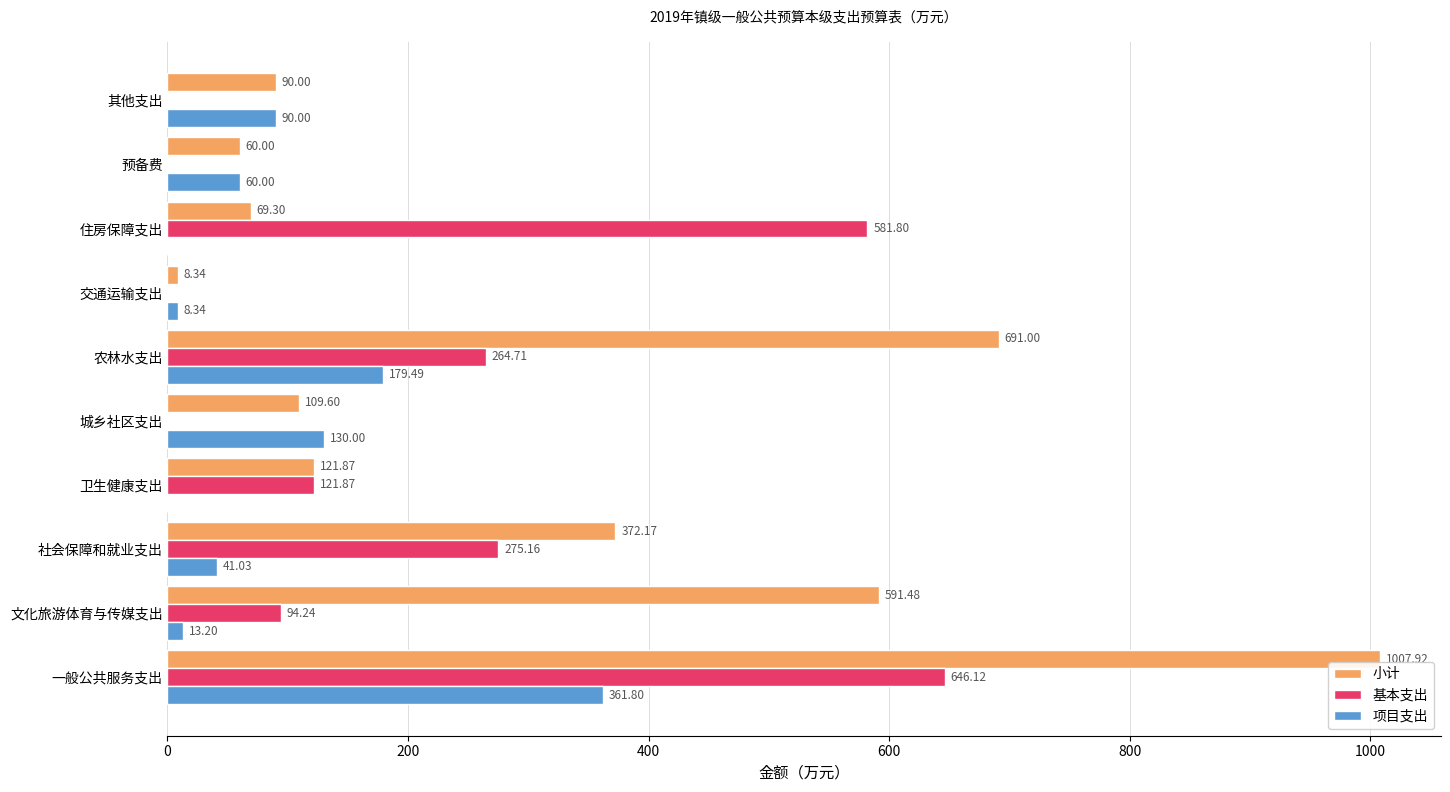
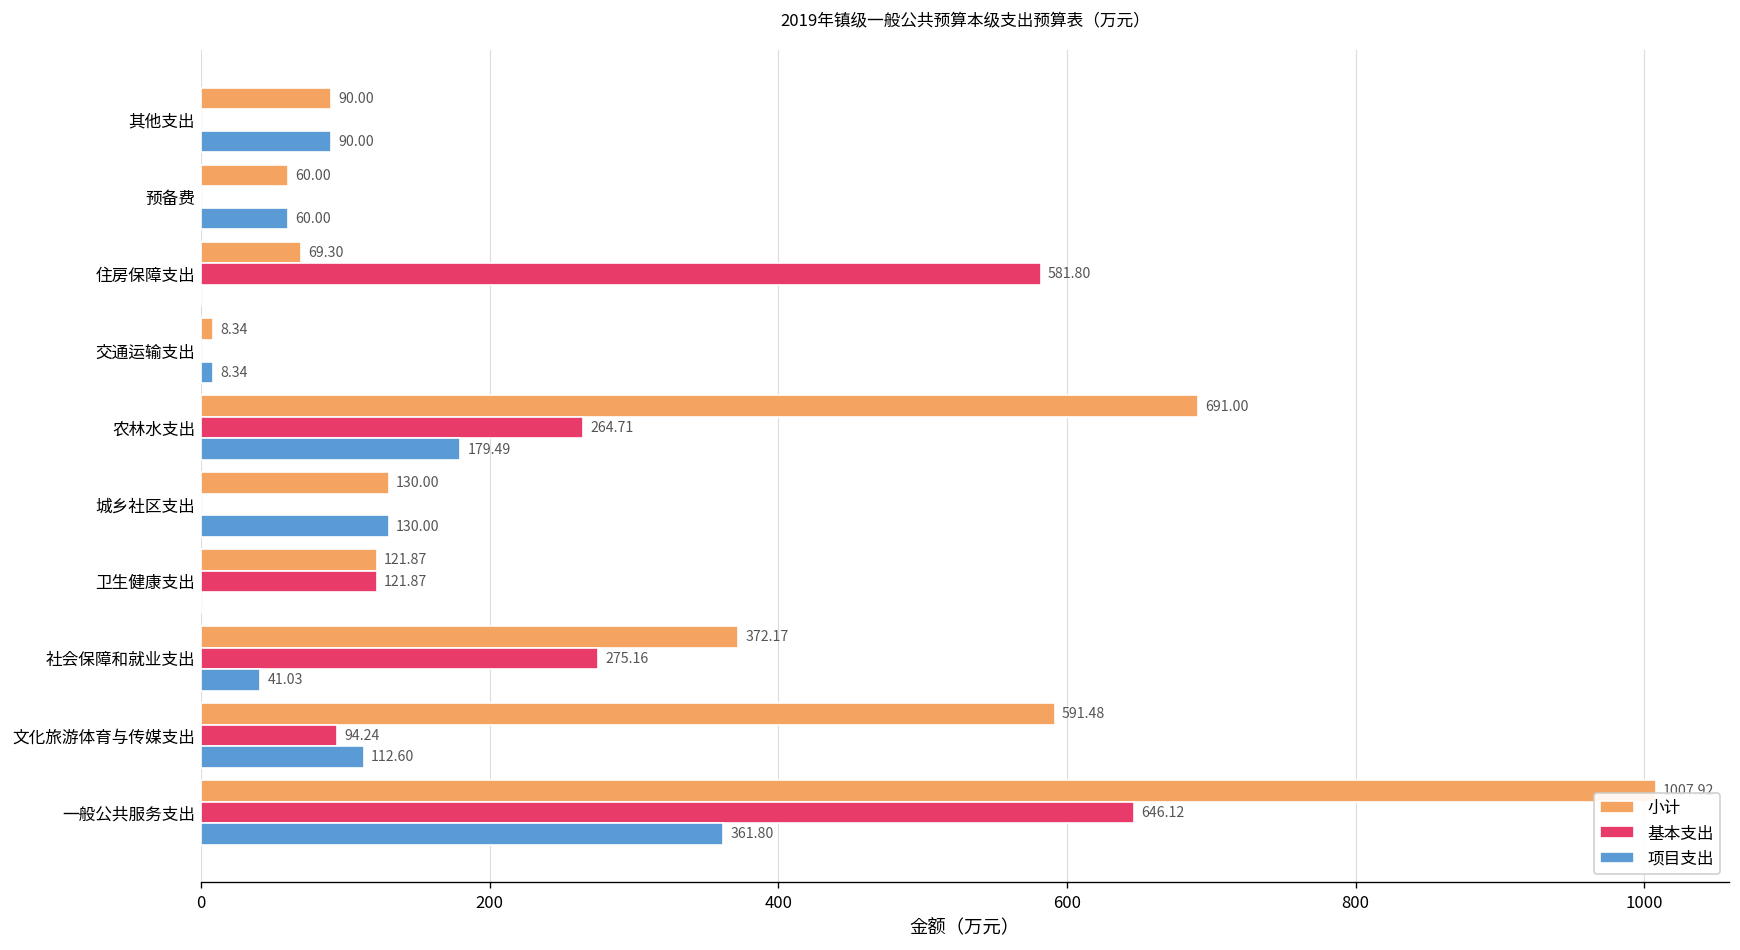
  {
    "小计": {
      "其他支出": 90.00,
      "预备费": 60.00,
      "住房保障支出": 69.30,
      "交通运输支出": 8.34,
      "农林水支出": 691.00,
-     "城乡社区支出": 109.60,
+     "城乡社区支出": 130.00,
      "卫生健康支出": 121.87,
      "社会保障和就业支出": 372.17,
      "文化旅游体育与传媒支出": 591.48
    },
    "基本支出": {
      "住房保障支出": 581.80,
      "农林水支出": 264.71,
      "卫生健康支出": 121.87,
      "社会保障和就业支出": 275.16,
      "文化旅游体育与传媒支出": 94.24,
      "一般公共服务支出": 646.12
    },
    "项目支出": {
      "其他支出": 90.00,
      "预备费": 60.00,
      "交通运输支出": 8.34,
      "农林水支出": 179.49,
      "城乡社区支出": 130.00,
      "社会保障和就业支出": 41.03,
-     "文化旅游体育与传媒支出": 13.20,
+     "文化旅游体育与传媒支出": 112.60,
      "一般公共服务支出": 361.80
    }
  }
